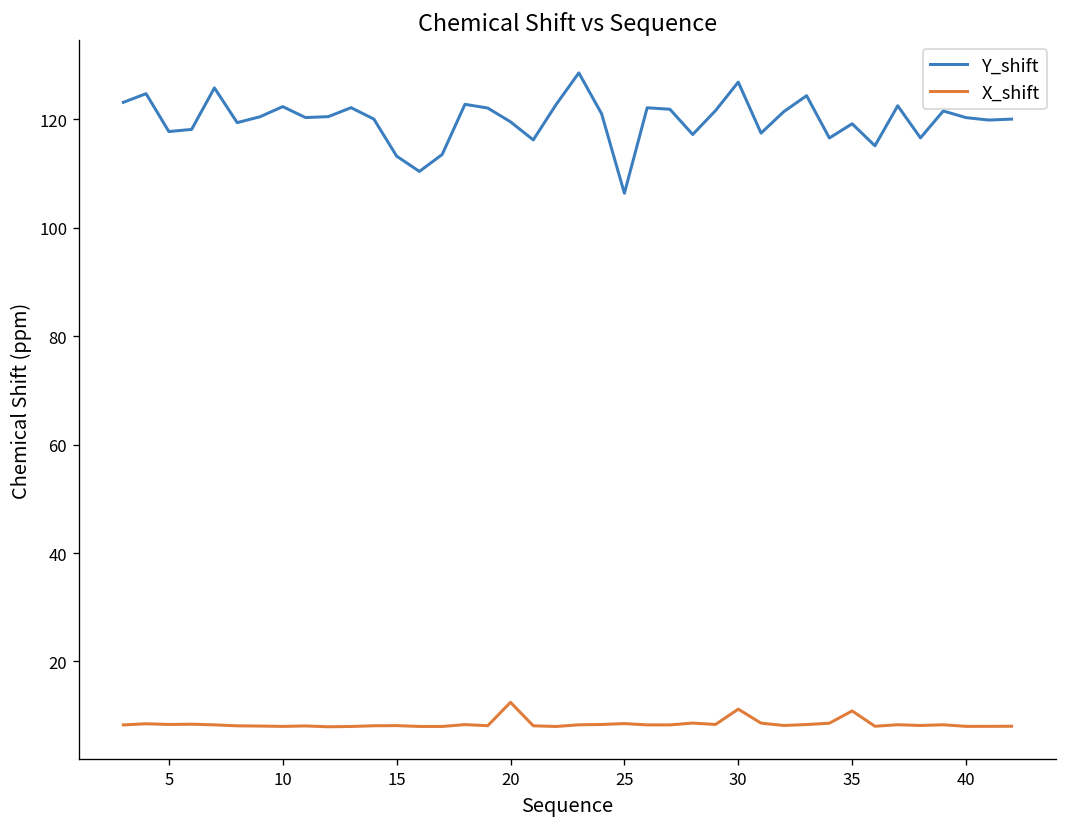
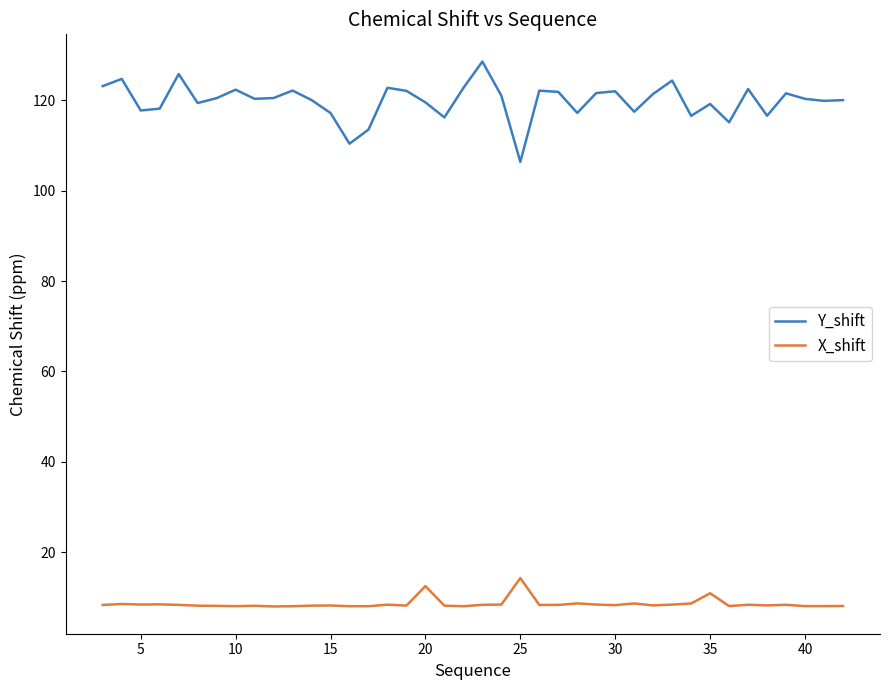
  {
    "Y_shift": {
      "5": 118,
      "10": 122,
-     "15": 113,
+     "15": 117,
      "20": 120,
      "25": 106,
-     "30": 127,
+     "30": 122,
      "35": 119,
      "40": 120
    },
    "X_shift": {
      "5": 8,
      "10": 8,
      "15": 8,
      "20": 12,
-     "25": 9,
-     "30": 11,
+     "25": 14,
+     "30": 8,
      "35": 11,
      "40": 8
    }
  }
